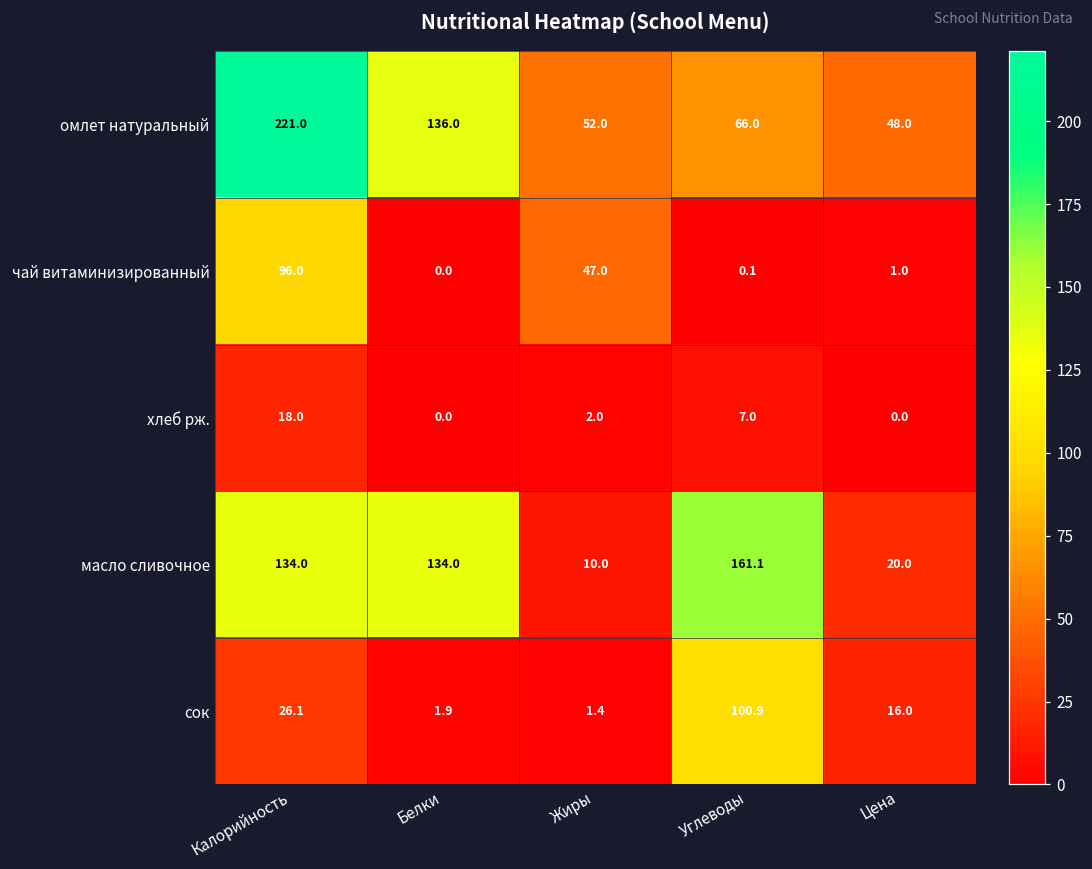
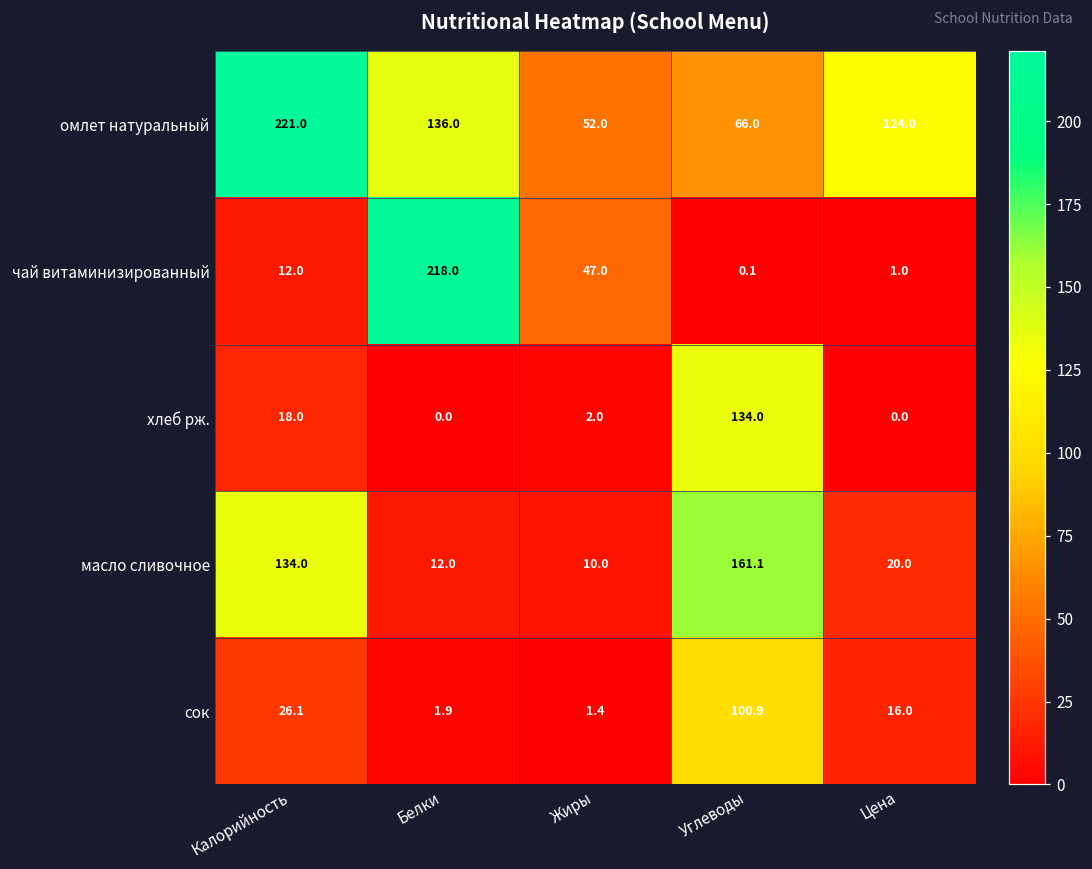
  {
    "омлет натуральный": {
      "Калорийность": 221.0,
      "Белки": 136.0,
      "Жиры": 52.0,
      "Углеводы": 66.0,
-     "Цена": 48.0
+     "Цена": 124.0
    },
    "чай витаминизированный": {
-     "Калорийность": 96.0,
-     "Белки": 0.0,
+     "Калорийность": 12.0,
+     "Белки": 218.0,
      "Жиры": 47.0,
      "Углеводы": 0.1,
      "Цена": 1.0
    },
    "хлеб рж.": {
      "Калорийность": 18.0,
      "Белки": 0.0,
      "Жиры": 2.0,
-     "Углеводы": 7.0,
+     "Углеводы": 134.0,
      "Цена": 0.0
    },
    "масло сливочное": {
      "Калорийность": 134.0,
-     "Белки": 134.0,
+     "Белки": 12.0,
      "Жиры": 10.0,
      "Углеводы": 161.1,
      "Цена": 20.0
    },
    "сок": {
      "Калорийность": 26.1,
      "Белки": 1.9,
      "Жиры": 1.4,
      "Углеводы": 100.9,
      "Цена": 16.0
    }
  }
